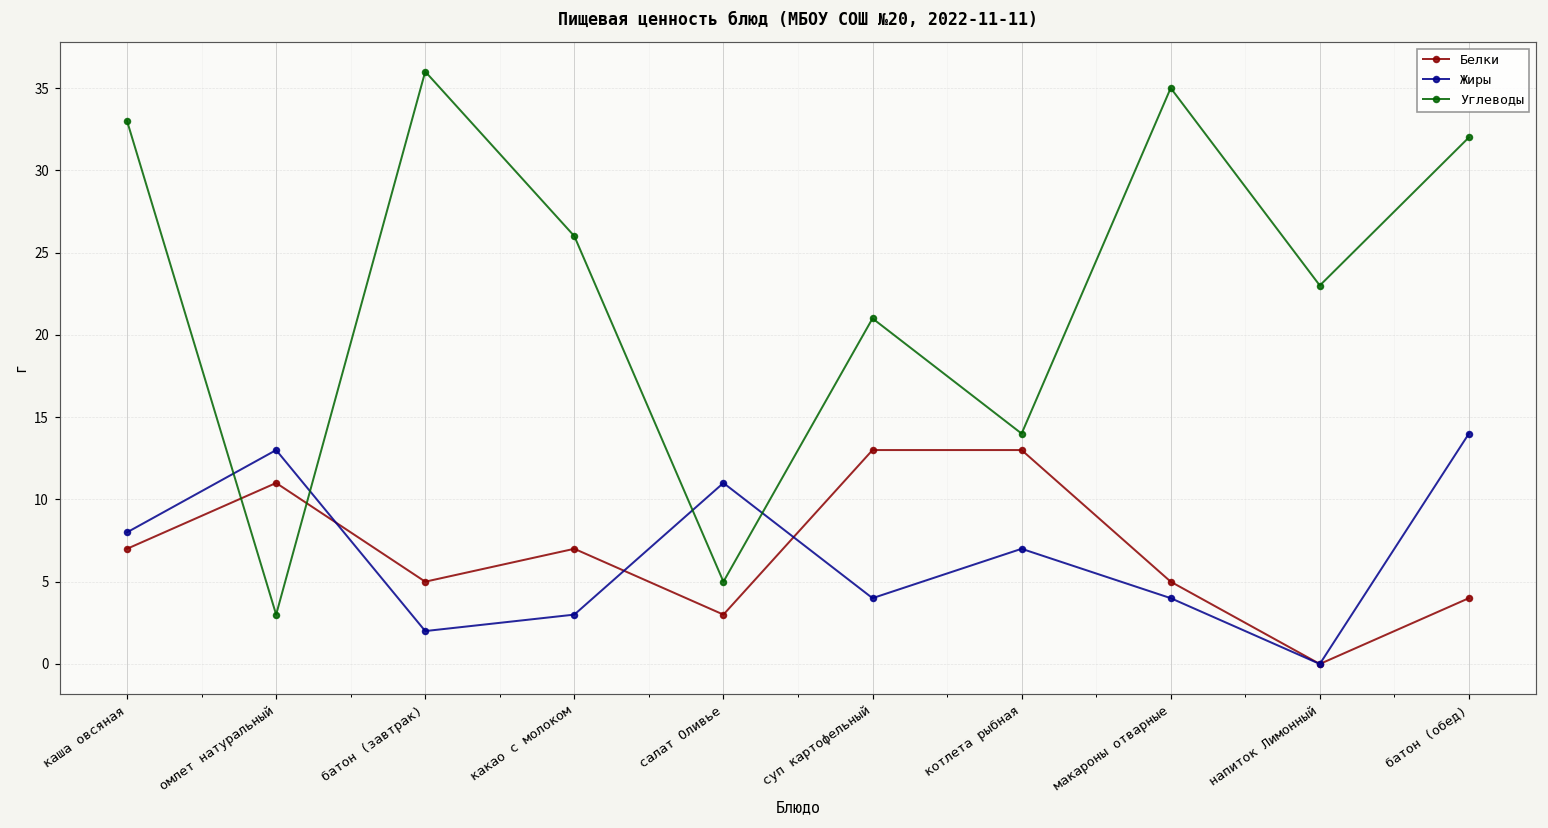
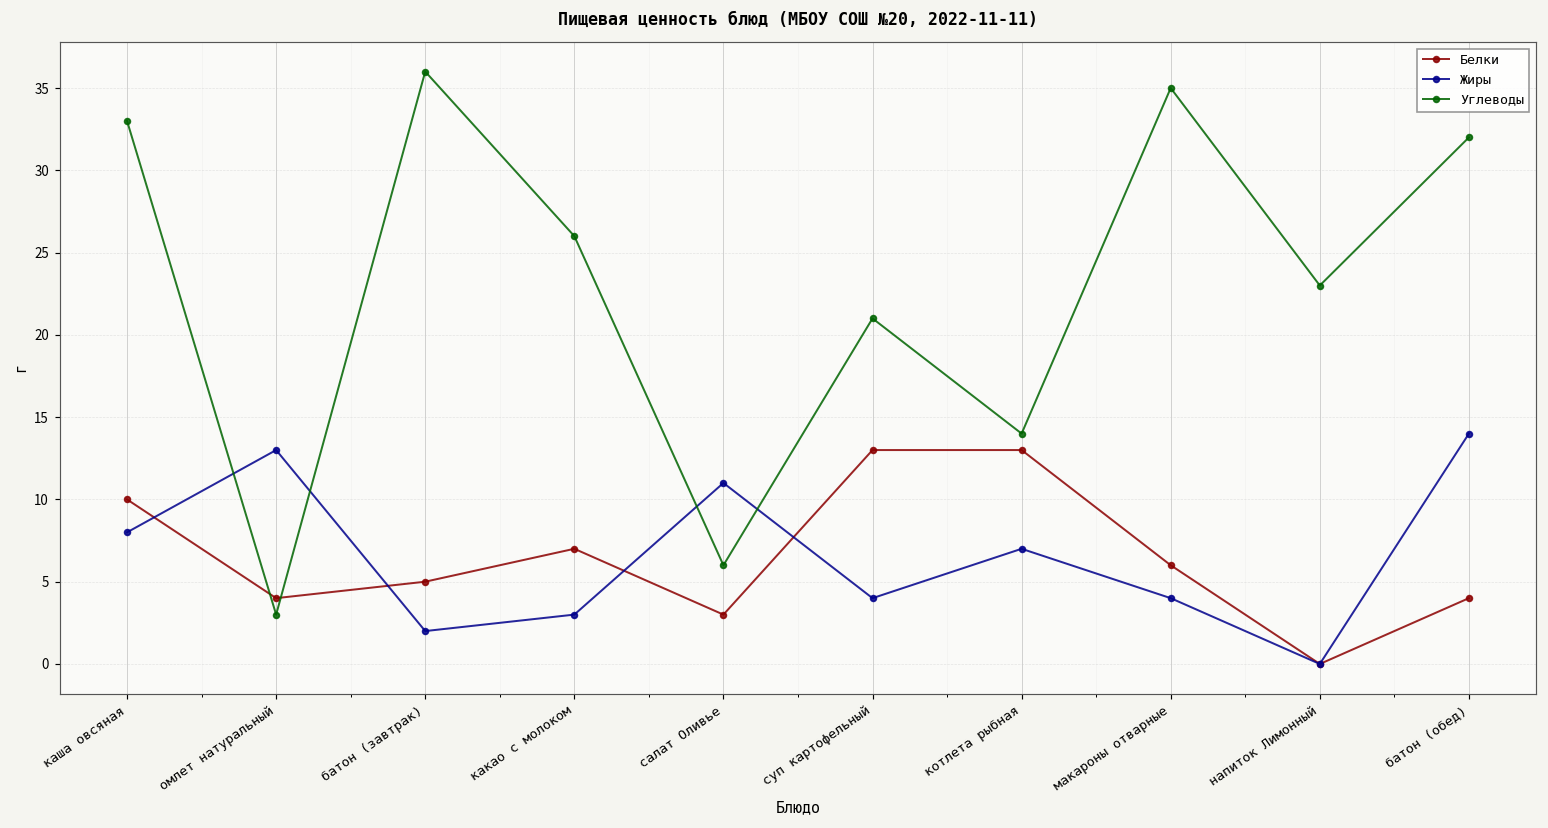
  {
    "Белки": {
-     "каша овсяная": 7,
-     "омлет натуральный": 11,
+     "каша овсяная": 10,
+     "омлет натуральный": 4,
      "батон (завтрак)": 5,
      "какао с молоком": 7,
      "салат Оливье": 3,
      "суп картофельный": 13,
      "котлета рыбная": 13,
-     "макароны отварные": 5,
+     "макароны отварные": 6,
      "батон (обед)": 4
    },
    "Жиры": {
      "каша овсяная": 8,
      "омлет натуральный": 13,
      "батон (завтрак)": 2,
      "какао с молоком": 3,
      "салат Оливье": 11,
      "суп картофельный": 4,
      "котлета рыбная": 7,
      "макароны отварные": 4,
      "батон (обед)": 14
    },
    "Углеводы": {
      "каша овсяная": 33,
      "омлет натуральный": 3,
      "батон (завтрак)": 36,
      "какао с молоком": 26,
-     "салат Оливье": 5,
+     "салат Оливье": 6,
      "суп картофельный": 21,
      "котлета рыбная": 14,
      "макароны отварные": 35,
      "напиток Лимонный": 23,
      "батон (обед)": 32
    }
  }
